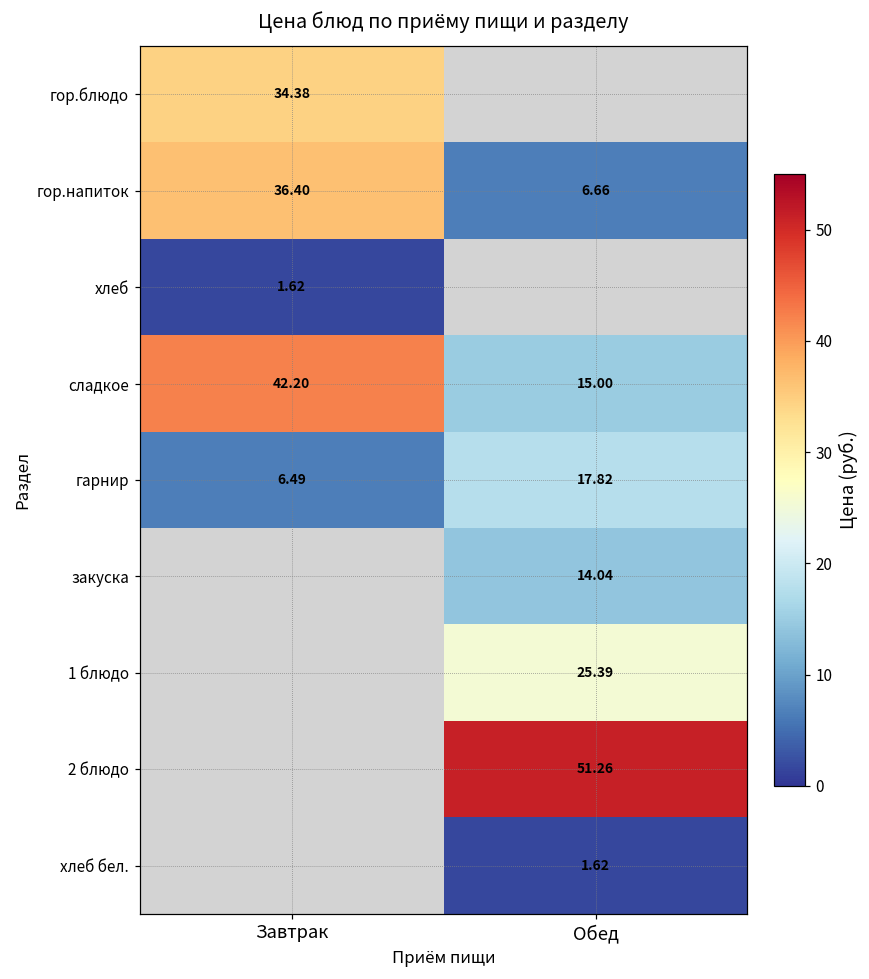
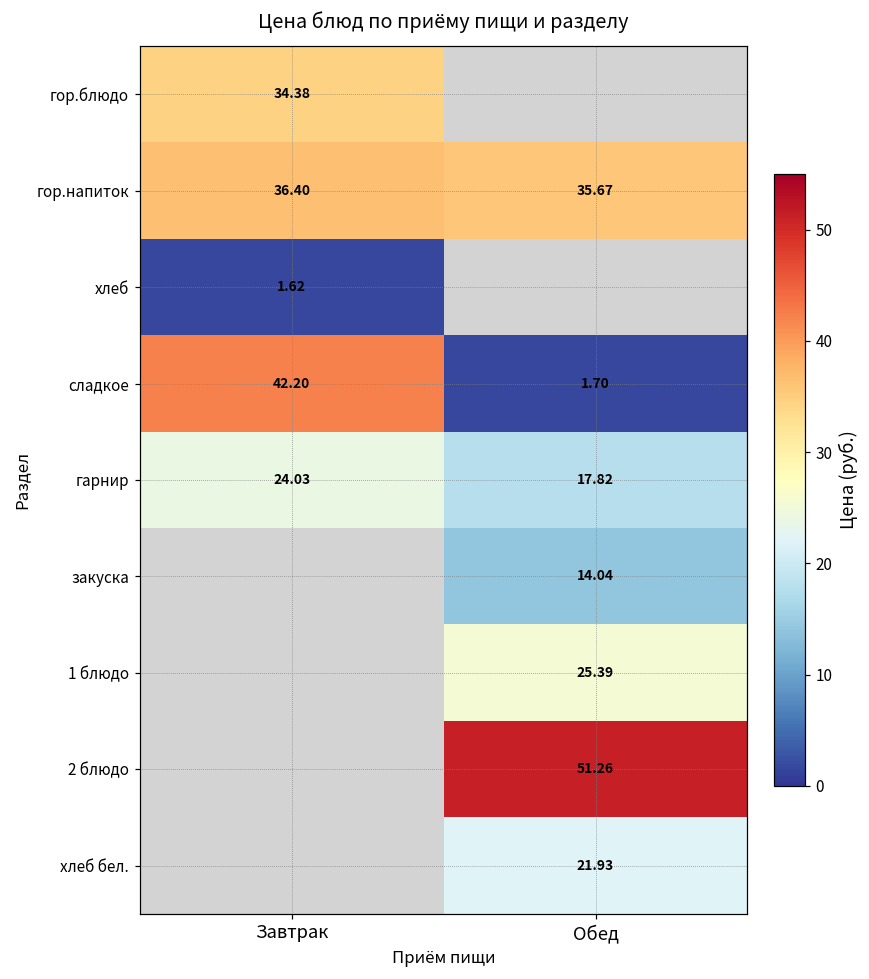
  {
    "гор.блюдо": {
      "Завтрак": 34.38
    },
    "гор.напиток": {
      "Завтрак": 36.40,
-     "Обед": 6.66
+     "Обед": 35.67
    },
    "хлеб": {
      "Завтрак": 1.62
    },
    "сладкое": {
      "Завтрак": 42.20,
-     "Обед": 15.00
+     "Обед": 1.70
    },
    "гарнир": {
-     "Завтрак": 6.49,
+     "Завтрак": 24.03,
      "Обед": 17.82
    },
    "закуска": {
      "Обед": 14.04
    },
    "1 блюдо": {
      "Обед": 25.39
    },
    "2 блюдо": {
      "Обед": 51.26
    },
    "хлеб бел.": {
-     "Обед": 1.62
+     "Обед": 21.93
    }
  }
